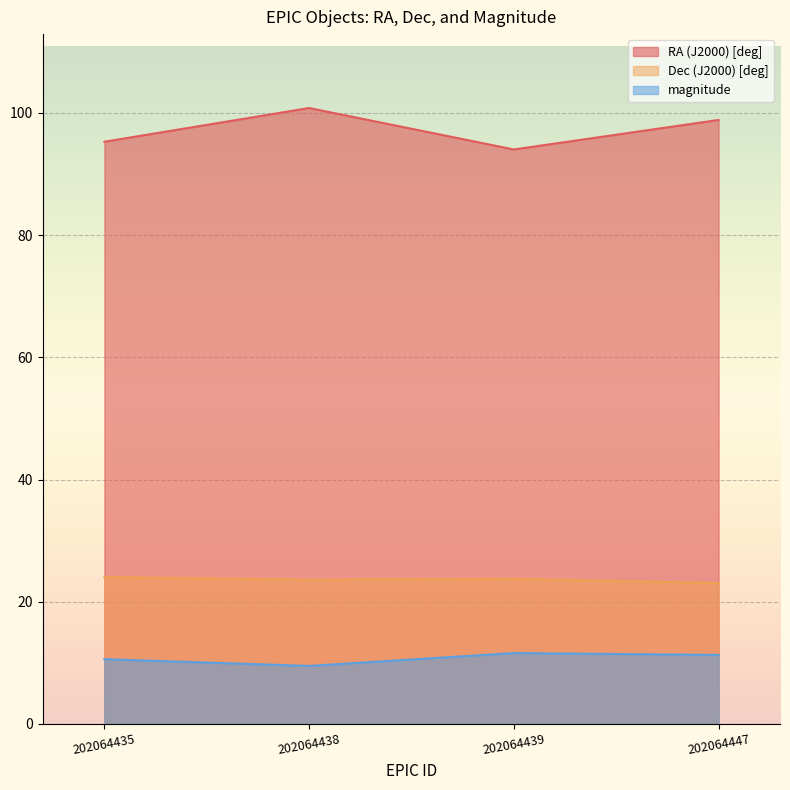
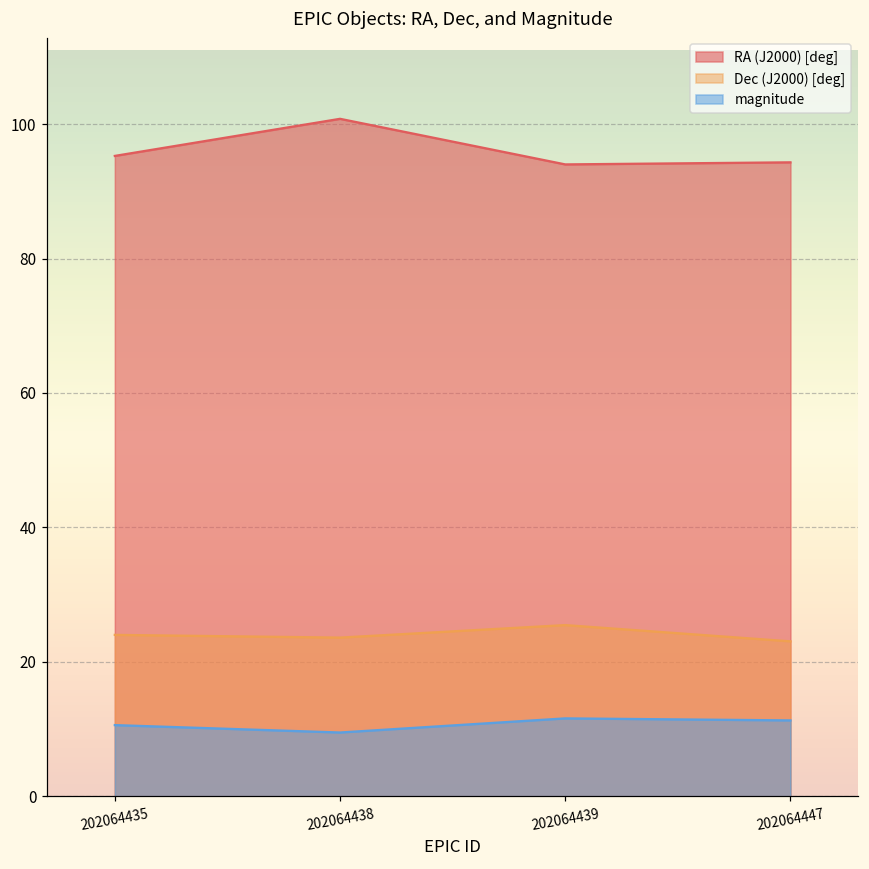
  {
    "RA (J2000) [deg]": {
      "202064435": 95,
      "202064438": 101,
      "202064439": 94,
-     "202064447": 99
+     "202064447": 94
    },
    "Dec (J2000) [deg]": {
      "202064435": 24,
      "202064438": 24,
-     "202064439": 24,
+     "202064439": 25,
      "202064447": 23
    },
    "magnitude": {
      "202064435": 11,
      "202064438": 10,
      "202064439": 12,
      "202064447": 11
    }
  }
